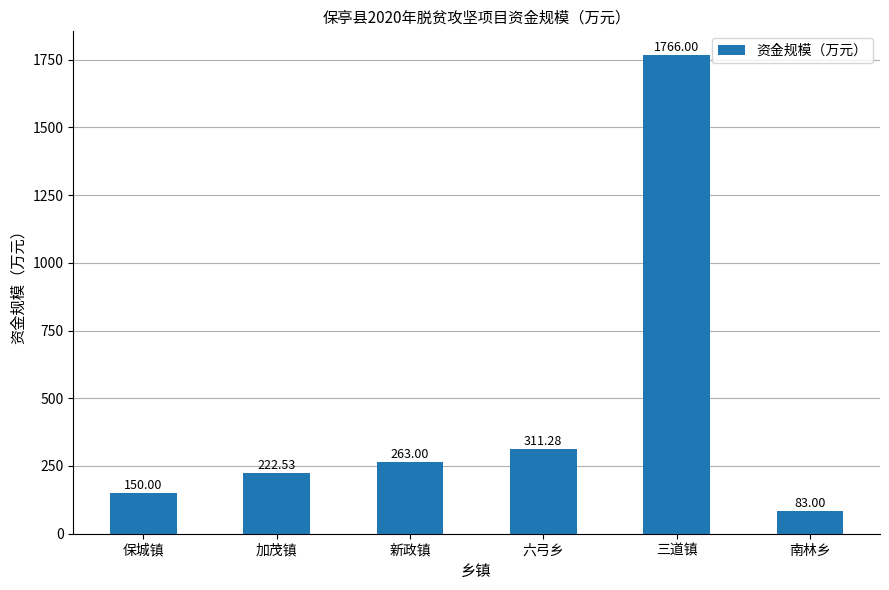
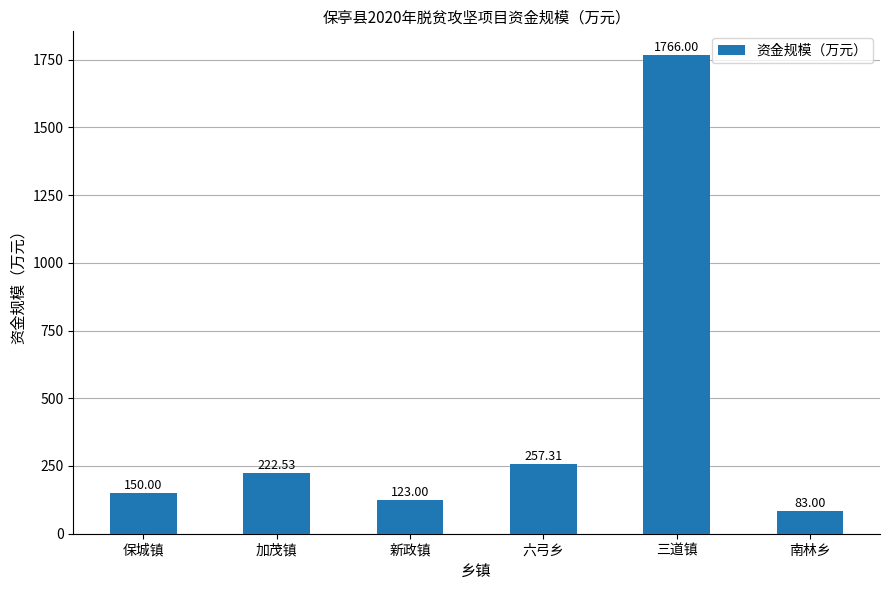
  {
    "保城镇": 150.00,
    "加茂镇": 222.53,
-   "新政镇": 263.00,
-   "六弓乡": 311.28,
+   "新政镇": 123.00,
+   "六弓乡": 257.31,
    "三道镇": 1766.00,
    "南林乡": 83.00
  }
